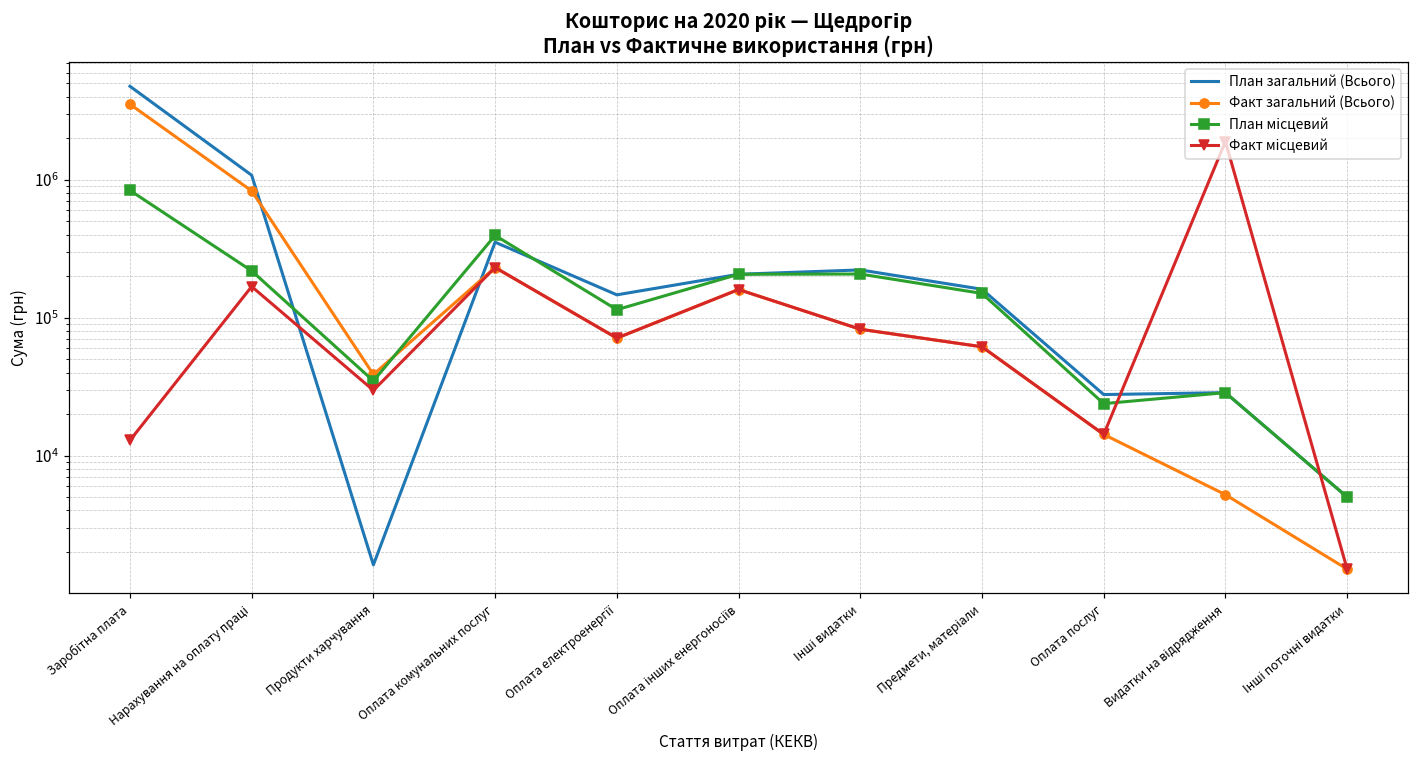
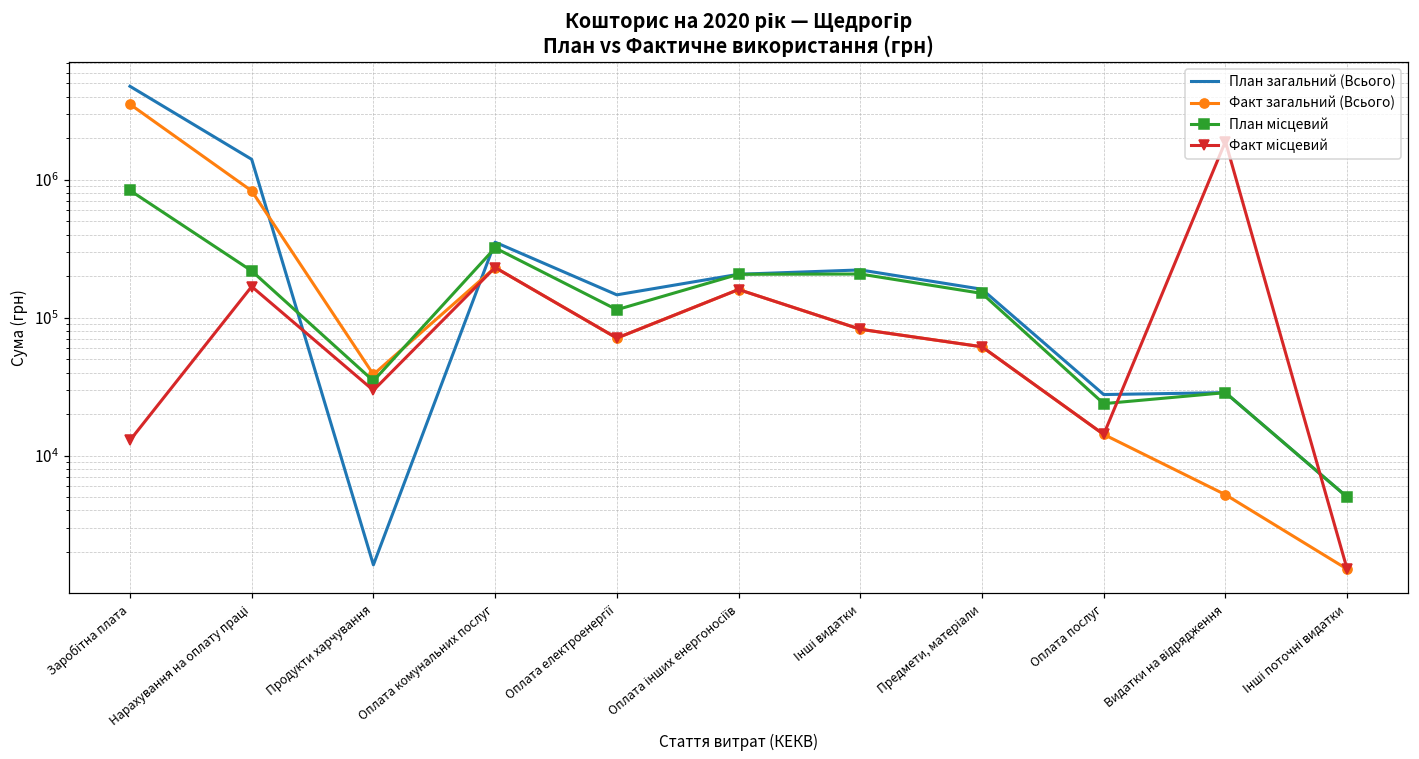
  {
    "План загальний (Всього)": {
      "Заробітна плата": 4800000,
-     "Нарахування на оплату праці": 1100000,
+     "Нарахування на оплату праці": 1400000,
      "Продукти харчування": 1600,
      "Оплата комунальних послуг": 350000,
      "Оплата електроенергії": 150000,
      "Інші видатки": 220000,
      "Предмети, матеріали": 160000,
      "Оплата послуг": 28000
    },
    "Факт загальний (Всього)": {
      "Заробітна плата": 3500000,
      "Нарахування на оплату праці": 800000,
      "Продукти харчування": 39000,
      "Видатки на відрядження": 5200
    },
    "План місцевий": {
      "Заробітна плата": 800000,
      "Нарахування на оплату праці": 220000,
      "Продукти харчування": 35000,
-     "Оплата комунальних послуг": 400000,
+     "Оплата комунальних послуг": 320000,
      "Оплата електроенергії": 110000,
      "Інші видатки": 210000,
      "Предмети, матеріали": 150000,
      "Оплата послуг": 24000
    },
    "Факт місцевий": {
      "Заробітна плата": 13000,
      "Нарахування на оплату праці": 170000,
      "Продукти харчування": 30000
    }
  }
